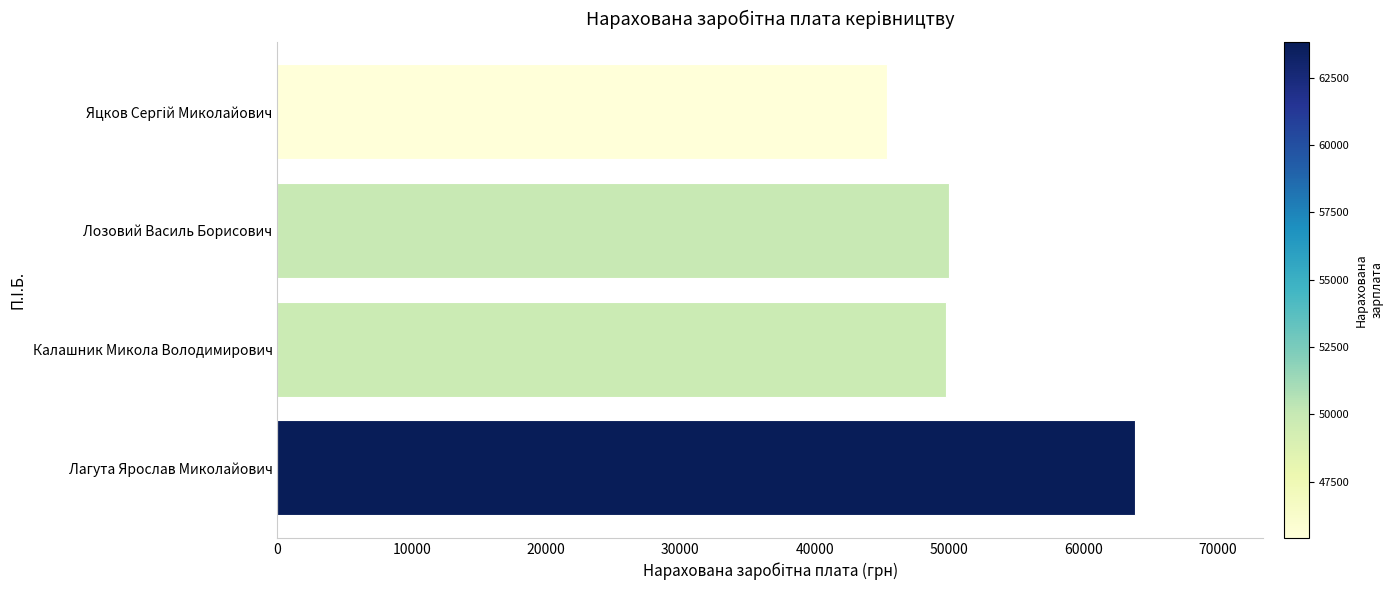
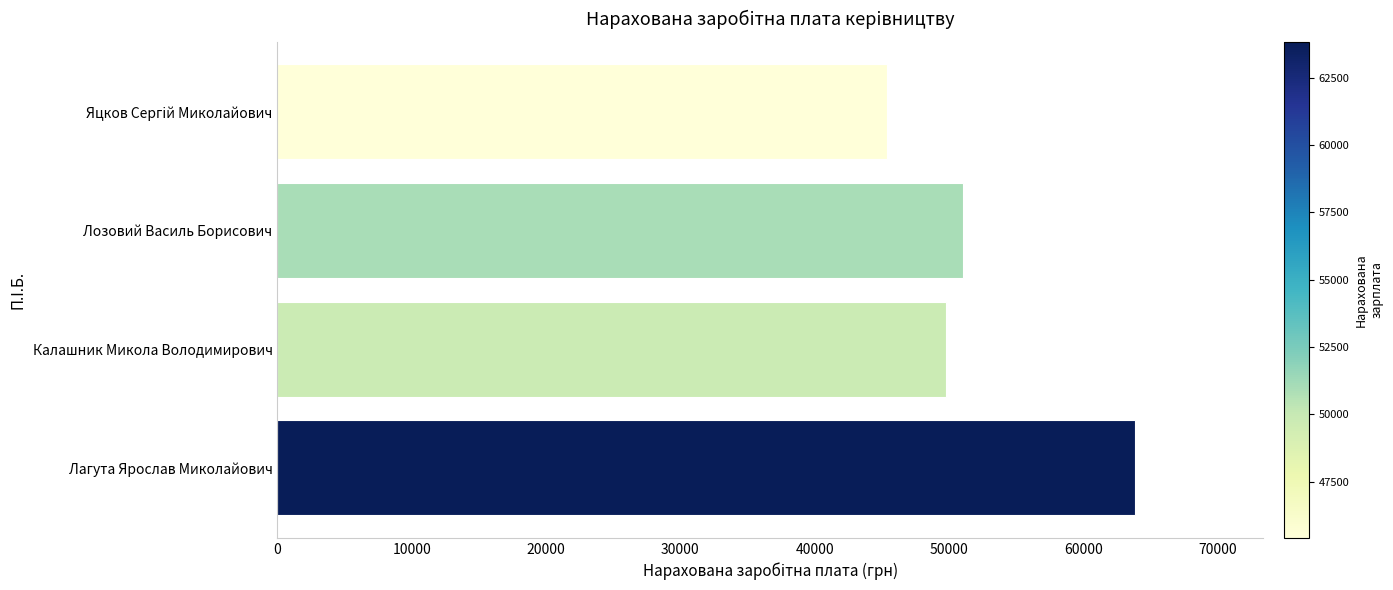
  {
    "Яцков Сергій Миколайович": 45400,
-   "Лозовий Василь Борисович": 50000,
+   "Лозовий Василь Борисович": 51000,
    "Калашник Микола Володимирович": 49800,
    "Лагута Ярослав Миколайович": 63800
  }
